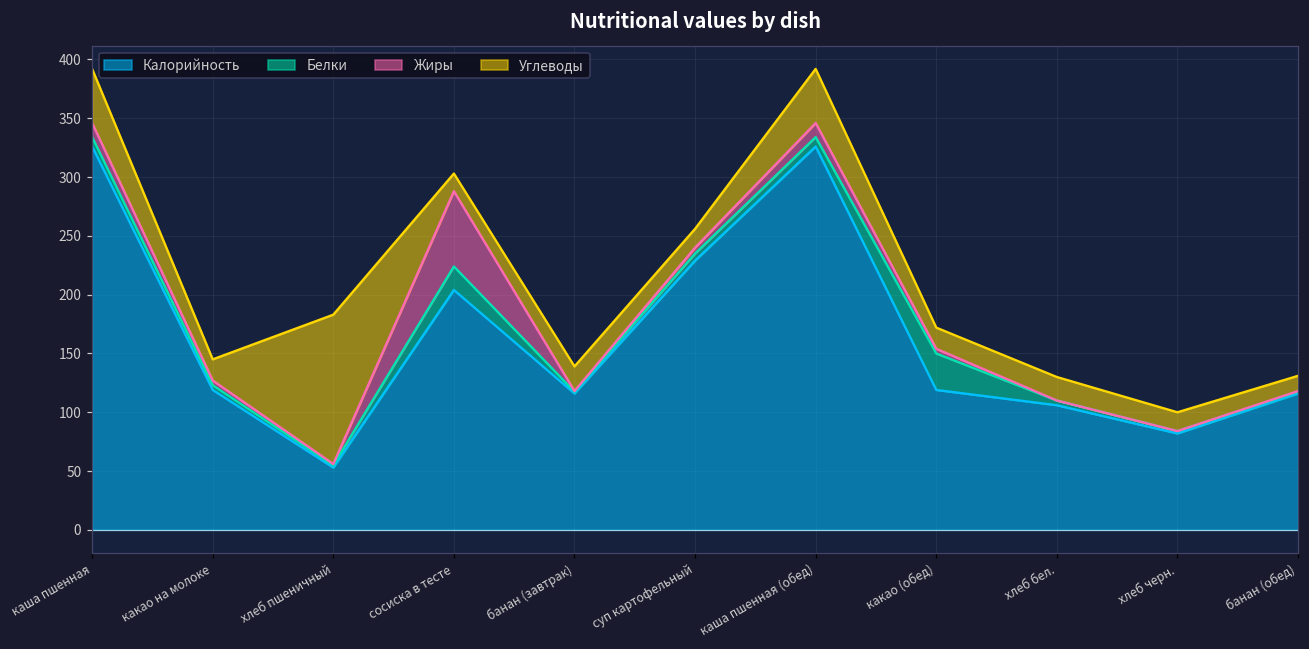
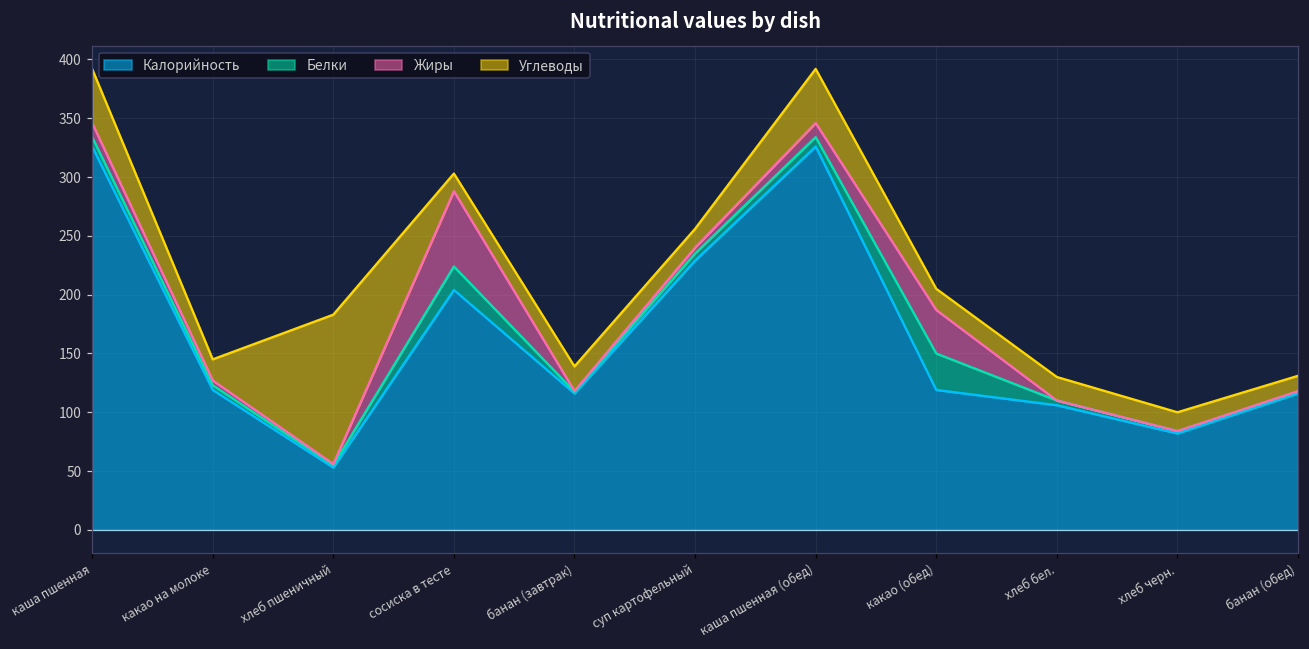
  {
    "Калорийность": {
      "каша пшенная": 326,
      "какао на молоке": 119,
      "сосиска в тесте": 204,
      "суп картофельный": 229,
      "каша пшенная (обед)": 326,
      "какао (обед)": 119,
      "хлеб бел.": 106
    },
    "Белки": {
      "каша пшенная": 8,
      "какао на молоке": 4,
      "сосиска в тесте": 20,
      "суп картофельный": 6,
      "каша пшенная (обед)": 8,
      "какао (обед)": 31
    },
    "Жиры": {
      "каша пшенная": 12,
      "какао на молоке": 4,
      "сосиска в тесте": 64,
      "суп картофельный": 5,
      "каша пшенная (обед)": 12,
-     "какао (обед)": 4
+     "какао (обед)": 37
    },
    "Углеводы": {
      "каша пшенная": 46,
      "какао на молоке": 18,
      "хлеб пшеничный": 127,
      "сосиска в тесте": 15,
      "банан (завтрак)": 21,
      "суп картофельный": 16,
      "каша пшенная (обед)": 46,
      "какао (обед)": 18,
      "хлеб бел.": 20,
      "хлеб черн.": 16,
      "банан (обед)": 13
    }
  }
